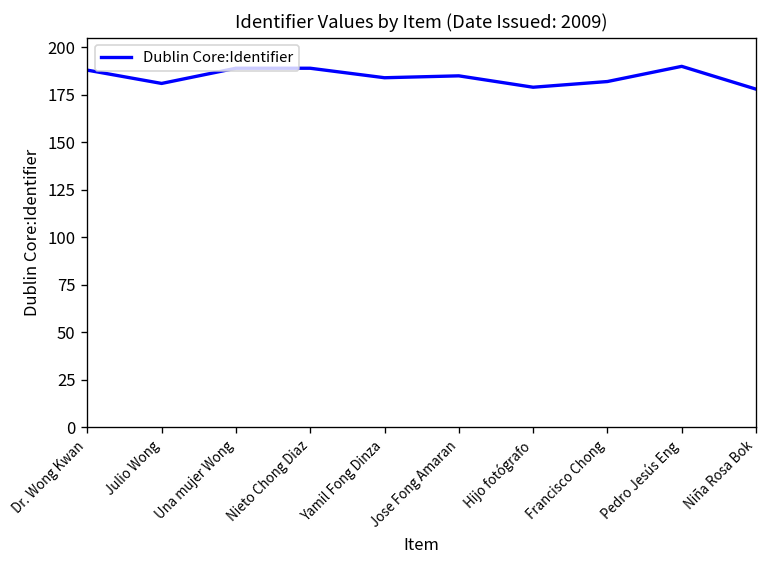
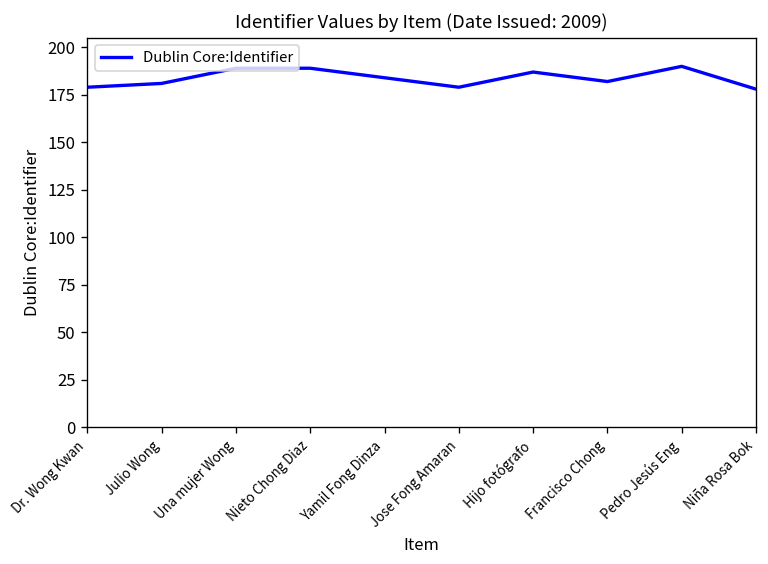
  {
-   "Dr. Wong Kwan": 188,
+   "Dr. Wong Kwan": 179,
    "Julio Wong": 181,
    "Nieto Chong Diaz": 189,
    "Yamil Fong Dinza": 184,
-   "Jose Fong Amaran": 185,
-   "Hijo fotógrafo": 179,
+   "Jose Fong Amaran": 179,
+   "Hijo fotógrafo": 187,
    "Francisco Chong": 182,
    "Pedro Jesús Eng": 190,
    "Niña Rosa Bok": 178
  }
